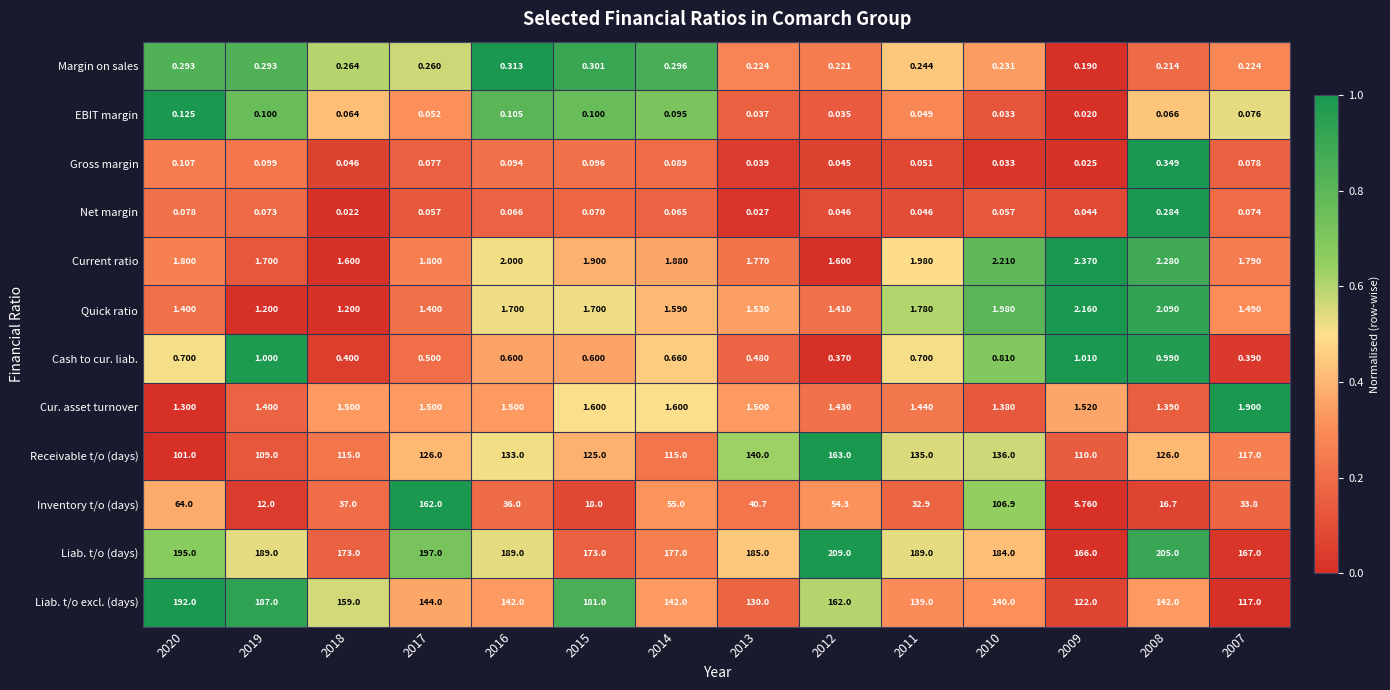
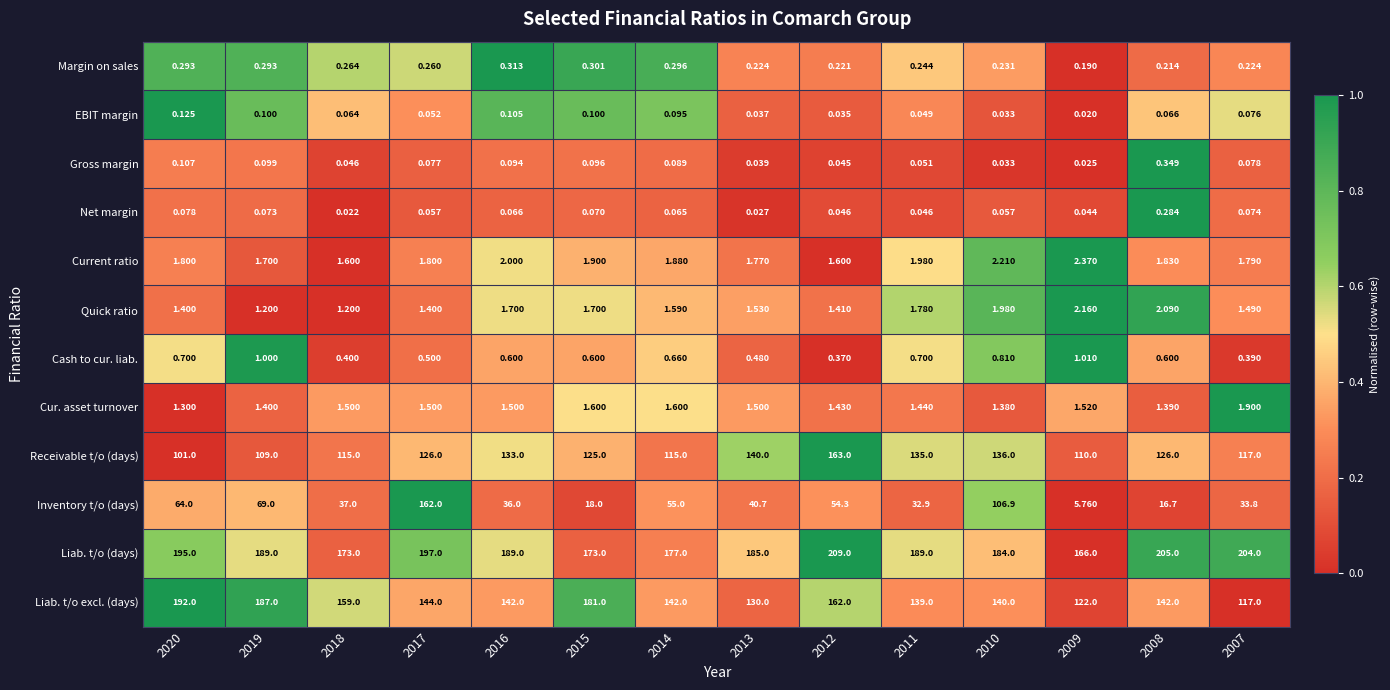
  {
    "Margin on sales": {
      "2020": 0.293,
      "2019": 0.293,
      "2018": 0.264,
      "2017": 0.260,
      "2016": 0.313,
      "2015": 0.301,
      "2014": 0.296,
      "2013": 0.224,
      "2012": 0.221,
      "2011": 0.244,
      "2010": 0.231,
      "2009": 0.190,
      "2008": 0.214,
      "2007": 0.224
    },
    "EBIT margin": {
      "2020": 0.125,
      "2019": 0.100,
      "2018": 0.064,
      "2017": 0.052,
      "2016": 0.105,
      "2015": 0.100,
      "2014": 0.095,
      "2013": 0.037,
      "2012": 0.035,
      "2011": 0.049,
      "2010": 0.033,
      "2009": 0.020,
      "2008": 0.066,
      "2007": 0.076
    },
    "Gross margin": {
      "2020": 0.107,
      "2019": 0.099,
      "2018": 0.046,
      "2017": 0.077,
      "2016": 0.094,
      "2015": 0.096,
      "2014": 0.089,
      "2013": 0.039,
      "2012": 0.045,
      "2011": 0.051,
      "2010": 0.033,
      "2009": 0.025,
      "2008": 0.349,
      "2007": 0.078
    },
    "Net margin": {
      "2020": 0.078,
      "2019": 0.073,
      "2018": 0.022,
      "2017": 0.057,
      "2016": 0.066,
      "2015": 0.070,
      "2014": 0.065,
      "2013": 0.027,
      "2012": 0.046,
      "2011": 0.046,
      "2010": 0.057,
      "2009": 0.044,
      "2008": 0.284,
      "2007": 0.074
    },
    "Current ratio": {
      "2020": 1.800,
      "2019": 1.700,
      "2018": 1.600,
      "2017": 1.800,
      "2016": 2.000,
      "2015": 1.900,
      "2014": 1.880,
      "2013": 1.770,
      "2012": 1.600,
      "2011": 1.980,
      "2010": 2.210,
      "2009": 2.370,
-     "2008": 2.280,
+     "2008": 1.830,
      "2007": 1.790
    },
    "Quick ratio": {
      "2020": 1.400,
      "2019": 1.200,
      "2018": 1.200,
      "2017": 1.400,
      "2016": 1.700,
      "2015": 1.700,
      "2014": 1.590,
      "2013": 1.530,
      "2012": 1.410,
      "2011": 1.780,
      "2010": 1.980,
      "2009": 2.160,
      "2008": 2.090,
      "2007": 1.490
    },
    "Cash to cur. liab.": {
      "2020": 0.700,
      "2019": 1.000,
      "2018": 0.400,
      "2017": 0.500,
      "2016": 0.600,
      "2015": 0.600,
      "2014": 0.660,
      "2013": 0.480,
      "2012": 0.370,
      "2011": 0.700,
      "2010": 0.810,
      "2009": 1.010,
-     "2008": 0.990,
+     "2008": 0.600,
      "2007": 0.390
    },
    "Cur. asset turnover": {
      "2020": 1.300,
      "2019": 1.400,
      "2018": 1.500,
      "2017": 1.500,
      "2016": 1.500,
      "2015": 1.600,
      "2014": 1.600,
      "2013": 1.500,
      "2012": 1.430,
      "2011": 1.440,
      "2010": 1.380,
      "2009": 1.520,
      "2008": 1.390,
      "2007": 1.900
    },
    "Receivable t/o (days)": {
      "2020": 101.0,
      "2019": 109.0,
      "2018": 115.0,
      "2017": 126.0,
      "2016": 133.0,
      "2015": 125.0,
      "2014": 115.0,
      "2013": 140.0,
      "2012": 163.0,
      "2011": 135.0,
      "2010": 136.0,
      "2009": 110.0,
      "2008": 126.0,
      "2007": 117.0
    },
    "Inventory t/o (days)": {
      "2020": 64.0,
-     "2019": 12.0,
+     "2019": 69.0,
      "2018": 37.0,
      "2017": 162.0,
      "2016": 36.0,
      "2015": 18.0,
      "2014": 55.0,
      "2013": 40.7,
      "2012": 54.3,
      "2011": 32.9,
      "2010": 106.9,
      "2009": 5.760,
      "2008": 16.7,
      "2007": 33.8
    },
    "Liab. t/o (days)": {
      "2020": 195.0,
      "2019": 189.0,
      "2018": 173.0,
      "2017": 197.0,
      "2016": 189.0,
      "2015": 173.0,
      "2014": 177.0,
      "2013": 185.0,
      "2012": 209.0,
      "2011": 189.0,
      "2010": 184.0,
      "2009": 166.0,
      "2008": 205.0,
-     "2007": 167.0
+     "2007": 204.0
    },
    "Liab. t/o excl. (days)": {
      "2020": 192.0,
      "2019": 187.0,
      "2018": 159.0,
      "2017": 144.0,
      "2016": 142.0,
      "2015": 181.0,
      "2014": 142.0,
      "2013": 130.0,
      "2012": 162.0,
      "2011": 139.0,
      "2010": 140.0,
      "2009": 122.0,
      "2008": 142.0,
      "2007": 117.0
    }
  }
